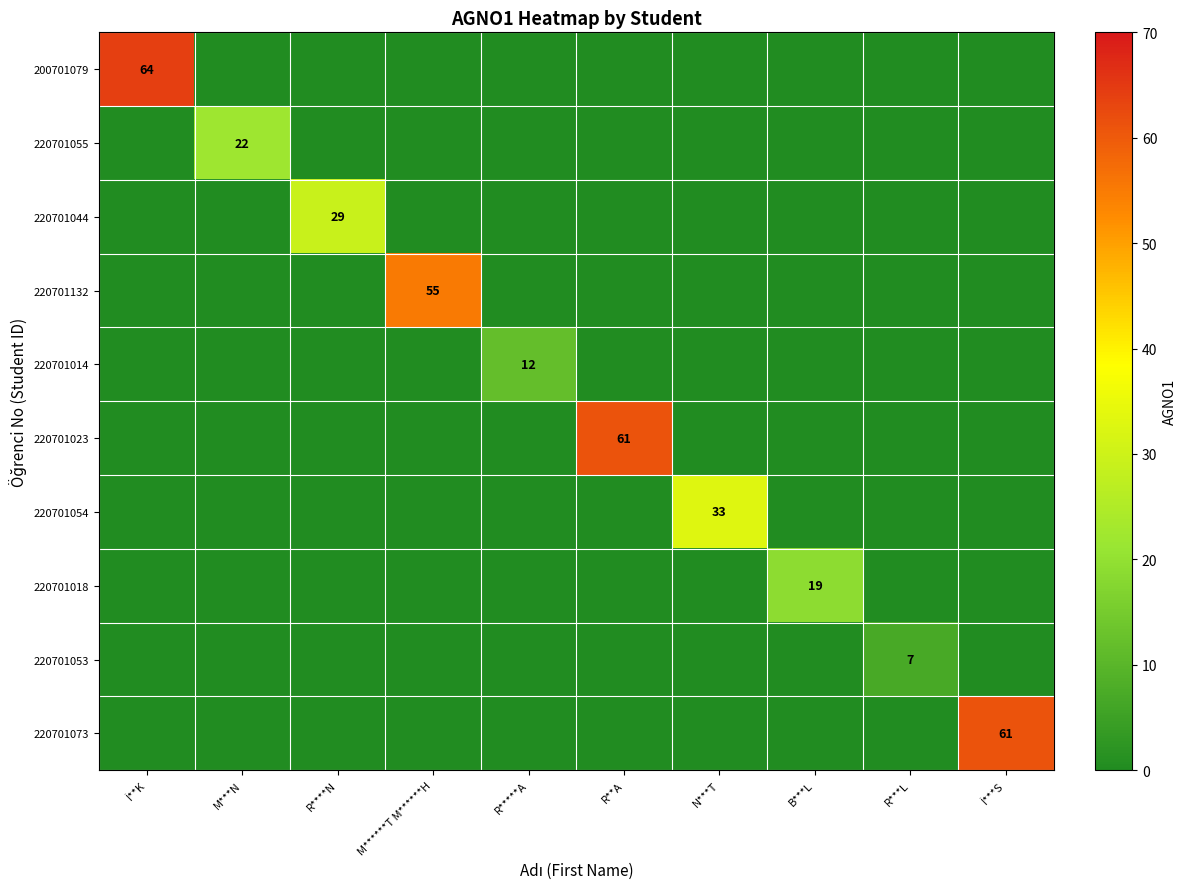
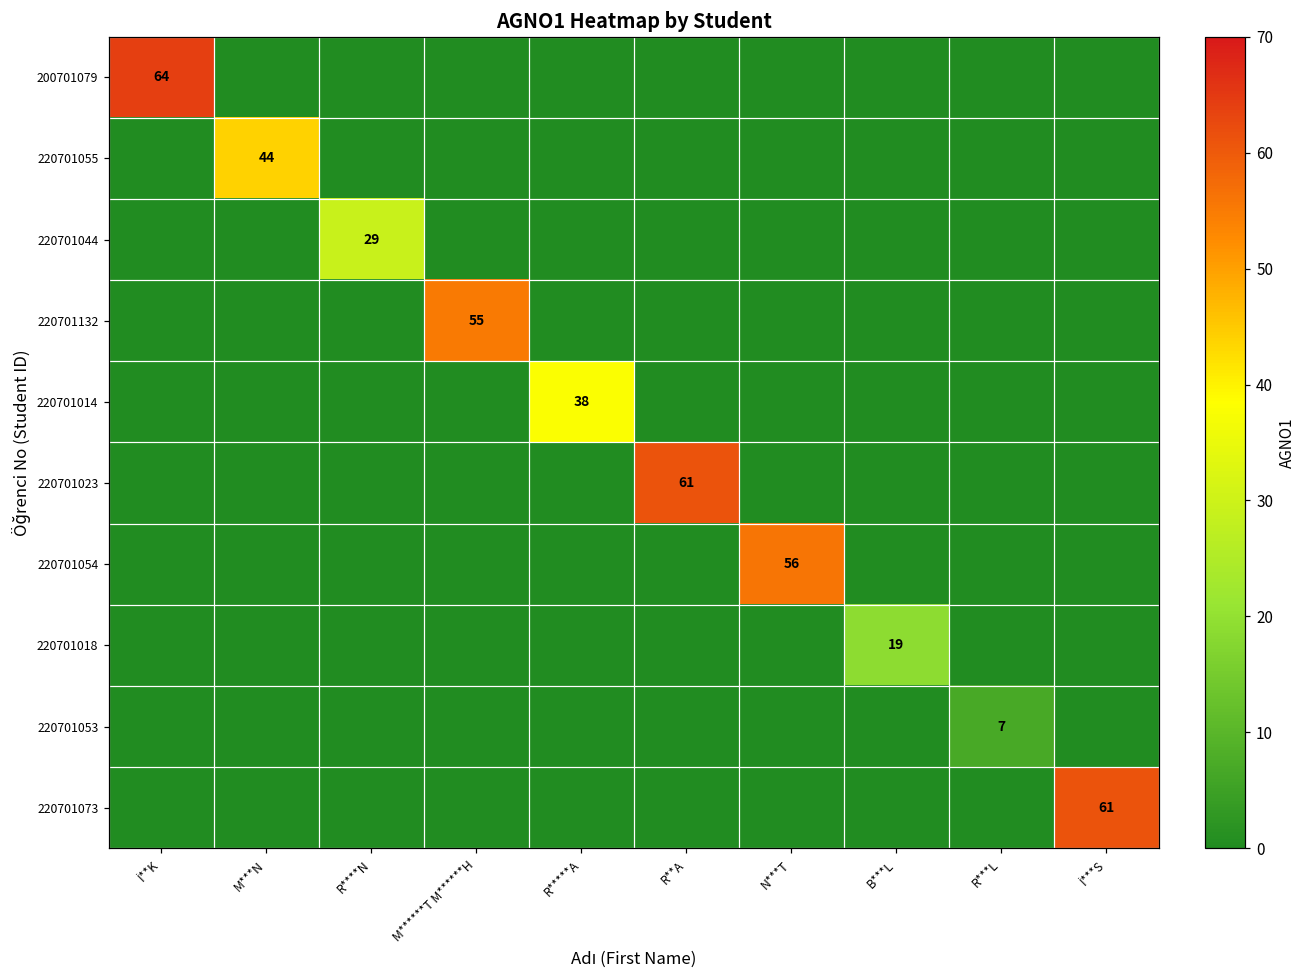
  {
    "200701079": {
      "İ**K": 64
    },
    "220701055": {
-     "M***N": 22
+     "M***N": 44
    },
    "220701044": {
      "R****N": 29
    },
    "220701132": {
      "M******T M******H": 55
    },
    "220701014": {
-     "R*****A": 12
+     "R*****A": 38
    },
    "220701023": {
      "R**A": 61
    },
    "220701054": {
-     "N***T": 33
+     "N***T": 56
    },
    "220701018": {
      "B***L": 19
    },
    "220701053": {
      "R***L": 7
    },
    "220701073": {
      "İ***S": 61
    }
  }
